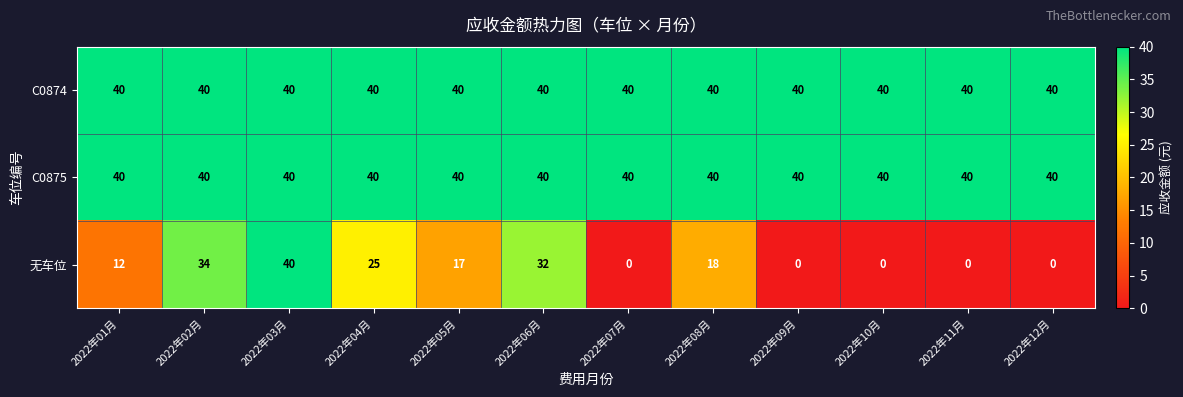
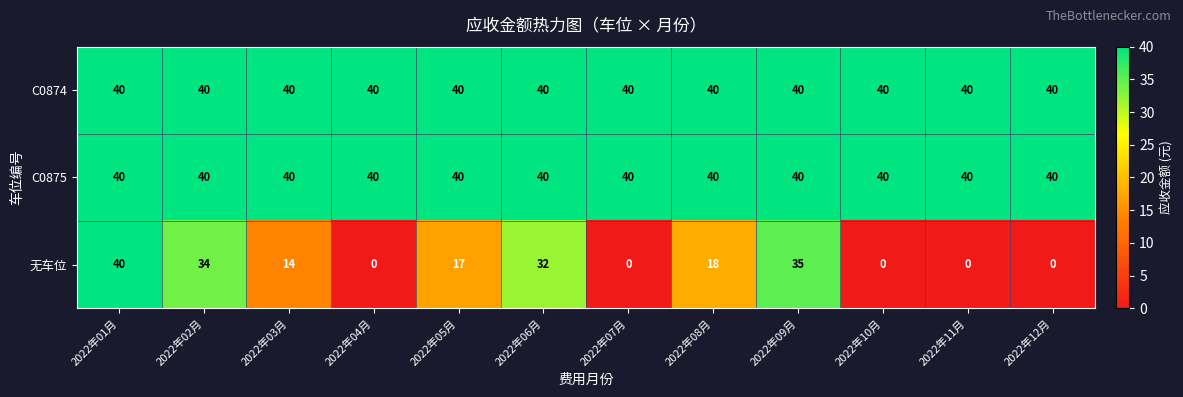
  {
    "C0874": {
      "2022年01月": 40,
      "2022年02月": 40,
      "2022年03月": 40,
      "2022年04月": 40,
      "2022年05月": 40,
      "2022年06月": 40,
      "2022年07月": 40,
      "2022年08月": 40,
      "2022年09月": 40,
      "2022年10月": 40,
      "2022年11月": 40,
      "2022年12月": 40
    },
    "C0875": {
      "2022年01月": 40,
      "2022年02月": 40,
      "2022年03月": 40,
      "2022年04月": 40,
      "2022年05月": 40,
      "2022年06月": 40,
      "2022年07月": 40,
      "2022年08月": 40,
      "2022年09月": 40,
      "2022年10月": 40,
      "2022年11月": 40,
      "2022年12月": 40
    },
    "无车位": {
-     "2022年01月": 12,
+     "2022年01月": 40,
      "2022年02月": 34,
-     "2022年03月": 40,
-     "2022年04月": 25,
+     "2022年03月": 14,
+     "2022年04月": 0,
      "2022年05月": 17,
      "2022年06月": 32,
      "2022年07月": 0,
      "2022年08月": 18,
-     "2022年09月": 0,
+     "2022年09月": 35,
      "2022年10月": 0,
      "2022年11月": 0,
      "2022年12月": 0
    }
  }
